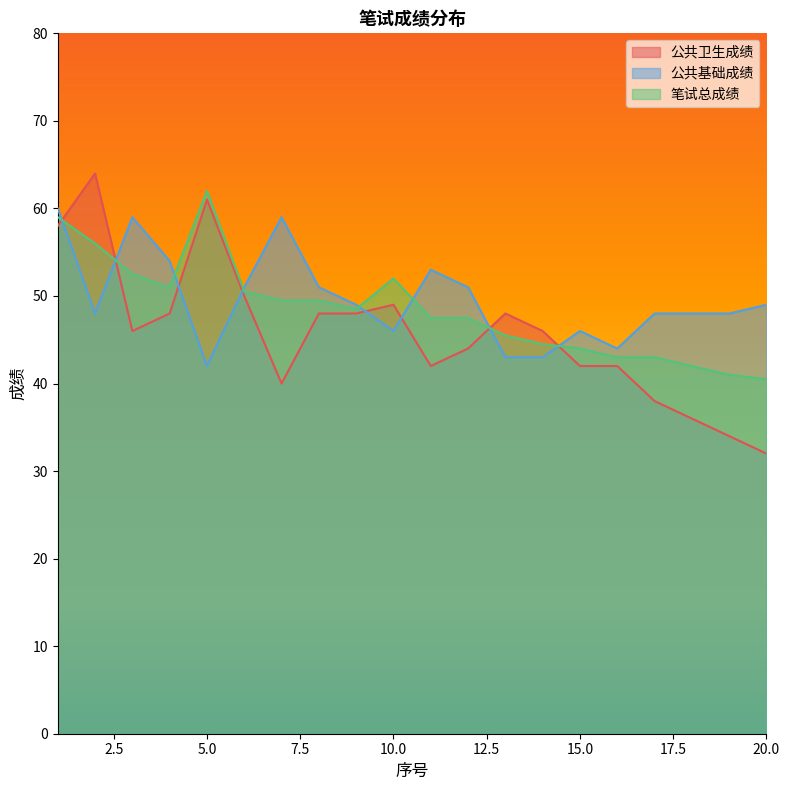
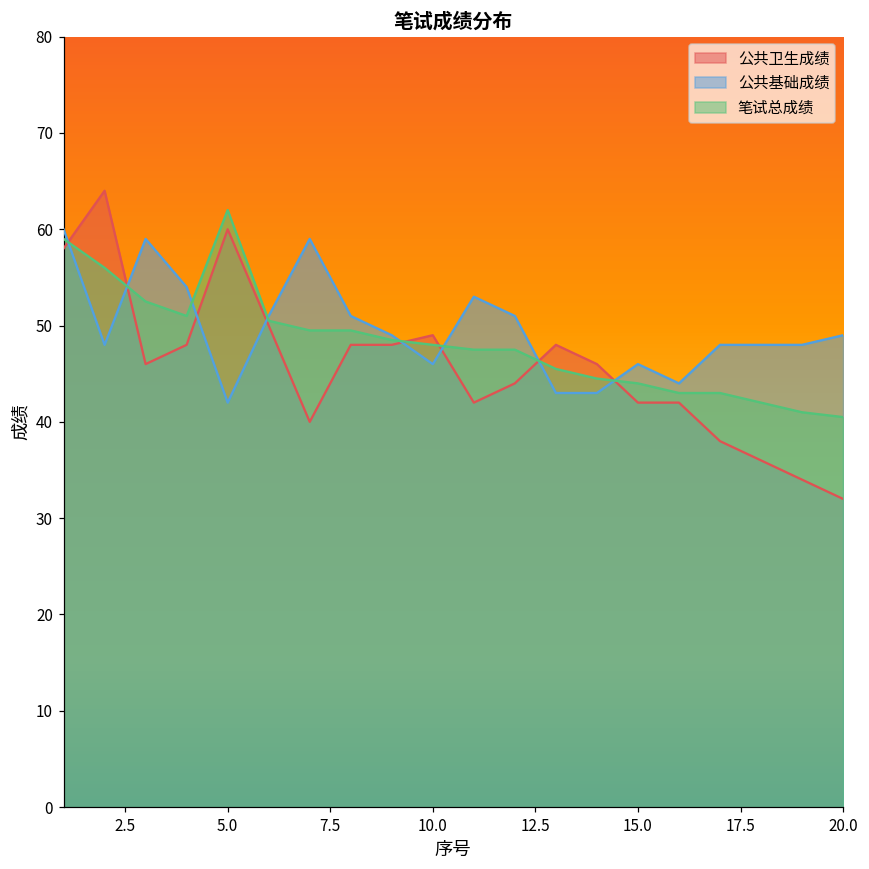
  {
    "公共卫生成绩": {
-     "5.0": 61,
+     "5.0": 60,
      "10.0": 49,
      "15.0": 42,
      "20.0": 32
    },
    "公共基础成绩": {
      "5.0": 42,
      "10.0": 46,
      "15.0": 46,
      "20.0": 49
    },
    "笔试总成绩": {
      "5.0": 62,
-     "10.0": 52,
+     "10.0": 48,
      "15.0": 44,
      "20.0": 41
    }
  }
